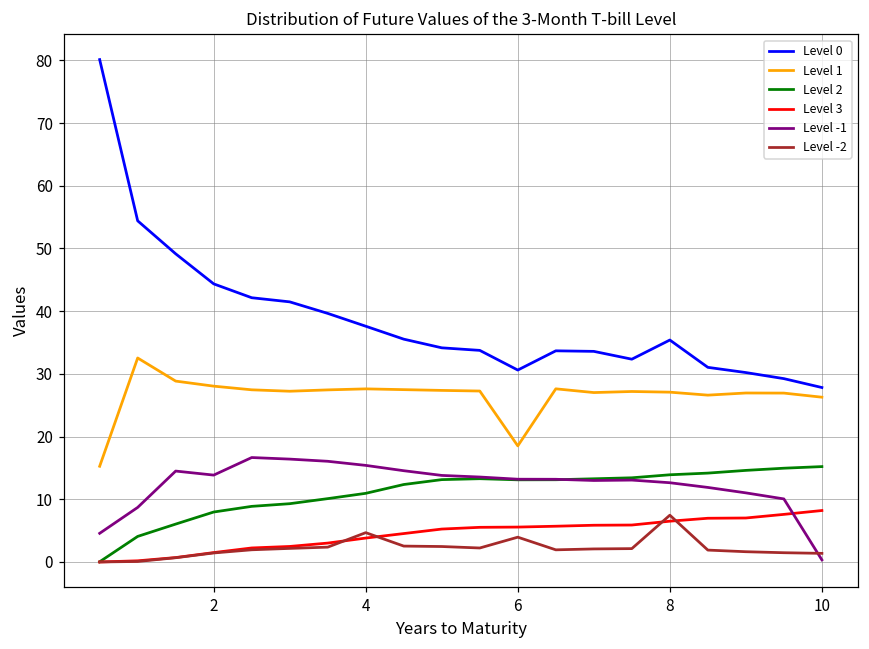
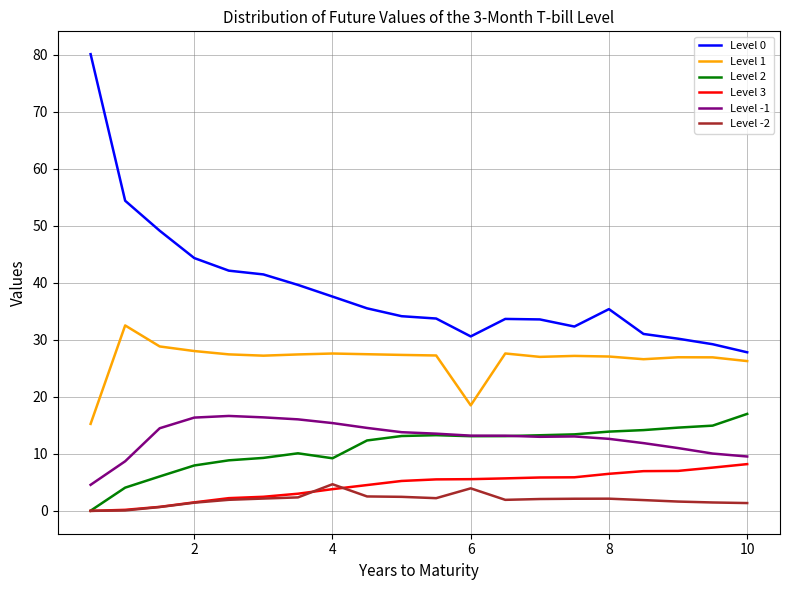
  {
    "Level 0": {
      "2": 44,
      "4": 38,
      "6": 31,
      "8": 35,
      "10": 28
    },
    "Level 1": {
      "2": 28,
      "4": 28,
      "6": 19,
      "8": 27,
      "10": 26
    },
    "Level 2": {
      "2": 8,
-     "4": 11,
+     "4": 9,
      "8": 14,
-     "10": 15
+     "10": 17
    },
    "Level 3": {
      "4": 4,
      "6": 6,
      "8": 7,
      "10": 8
    },
    "Level -1": {
-     "2": 14,
+     "2": 16,
      "4": 15,
      "8": 13,
-     "10": 0
+     "10": 10
    },
    "Level -2": {
      "4": 5,
      "6": 4,
-     "8": 7,
+     "8": 2,
      "10": 1
    }
  }
